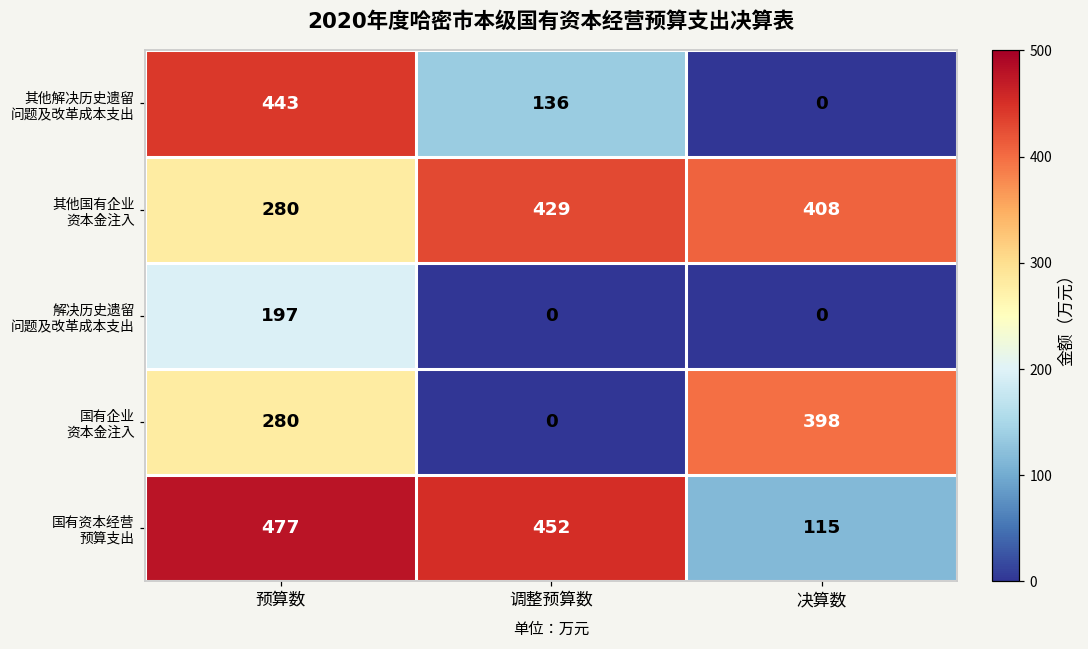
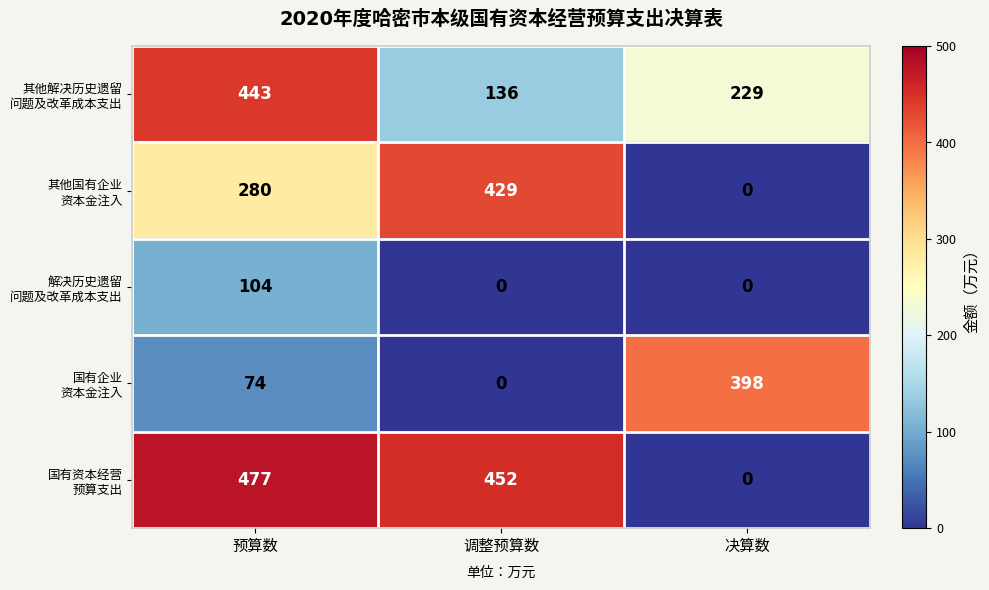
  {
    "其他解决历史遗留 问题及改革成本支出": {
      "预算数": 443,
      "调整预算数": 136,
-     "决算数": 0
+     "决算数": 229
    },
    "其他国有企业 资本金注入": {
      "预算数": 280,
      "调整预算数": 429,
-     "决算数": 408
+     "决算数": 0
    },
    "解决历史遗留 问题及改革成本支出": {
-     "预算数": 197,
+     "预算数": 104,
      "调整预算数": 0,
      "决算数": 0
    },
    "国有企业 资本金注入": {
-     "预算数": 280,
+     "预算数": 74,
      "调整预算数": 0,
      "决算数": 398
    },
    "国有资本经营 预算支出": {
      "预算数": 477,
      "调整预算数": 452,
-     "决算数": 115
+     "决算数": 0
    }
  }
